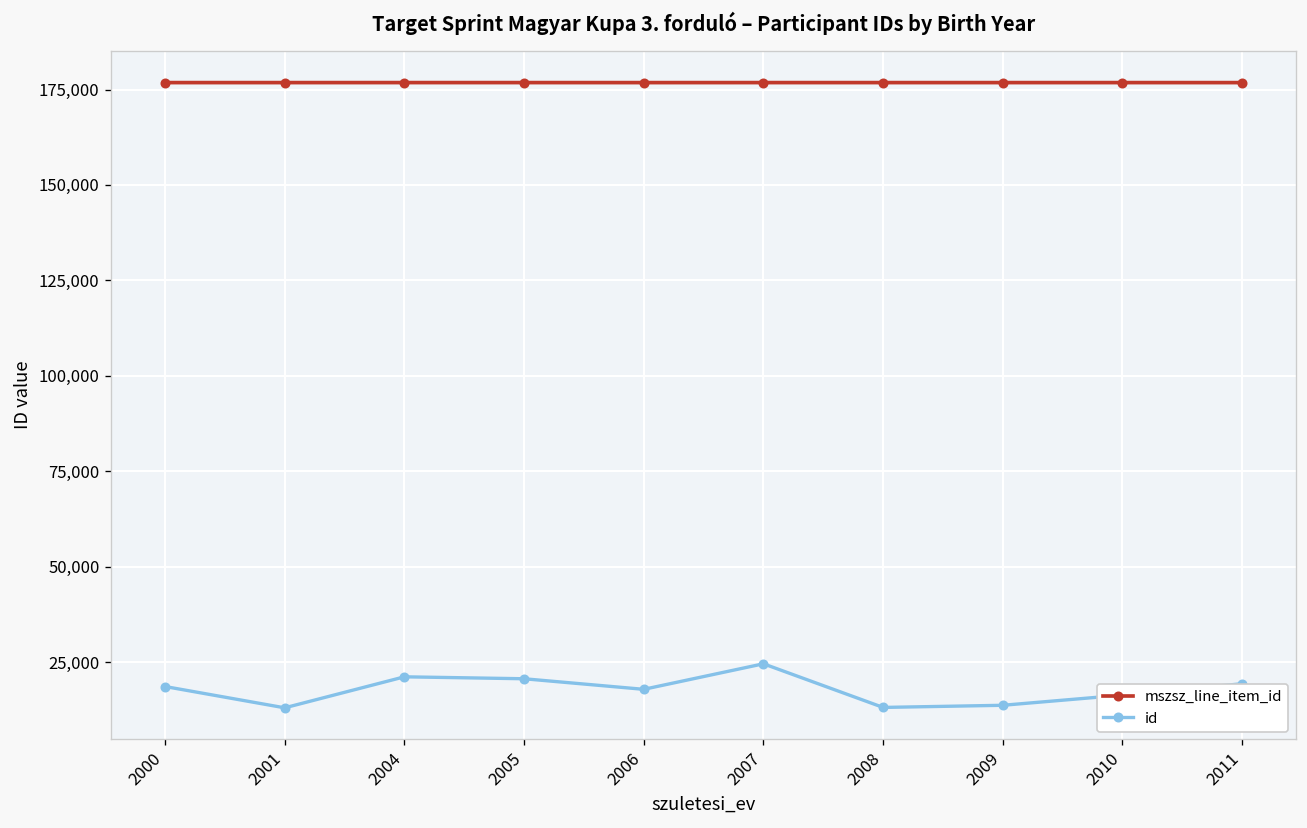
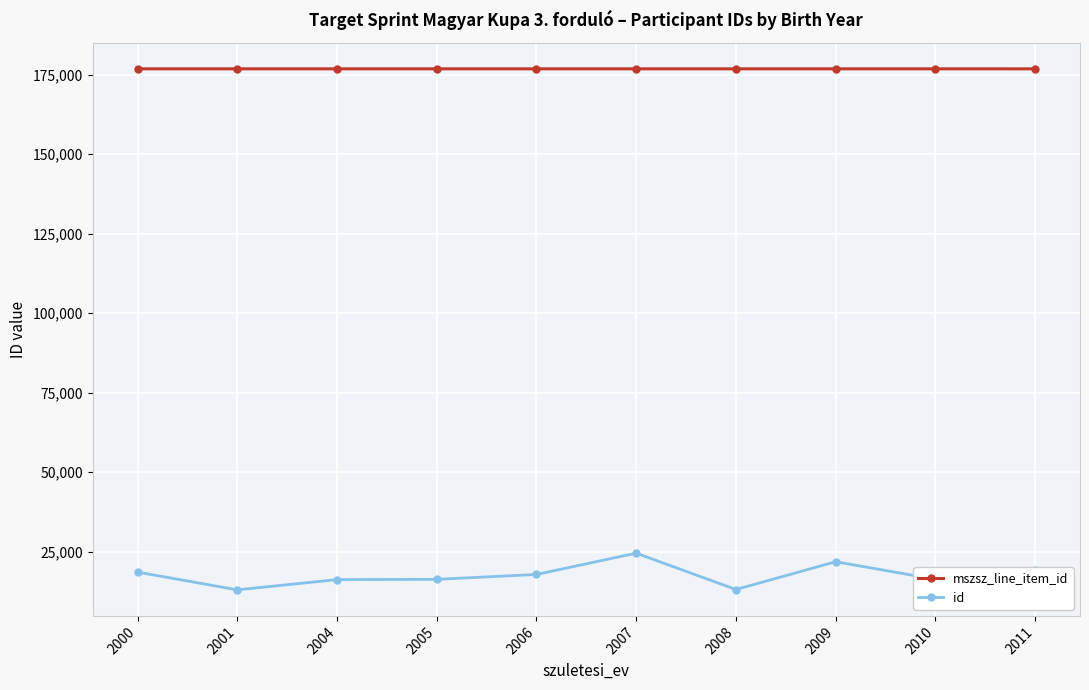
  {
    "mszsz_line_item_id": {
      "2000": "177,000",
      "2001": "177,000",
      "2004": "177,000",
      "2005": "177,000",
      "2006": "177,000",
      "2007": "177,000",
      "2008": "177,000",
      "2009": "177,000",
      "2010": "177,000",
      "2011": "177,000"
    },
    "id": {
      "2000": "19,000",
      "2001": "13,000",
-     "2004": "21,000",
-     "2005": "21,000",
+     "2004": "16,000",
+     "2005": "16,000",
      "2006": "18,000",
      "2007": "25,000",
      "2008": "13,000",
-     "2009": "14,000"
+     "2009": "22,000"
    }
  }
